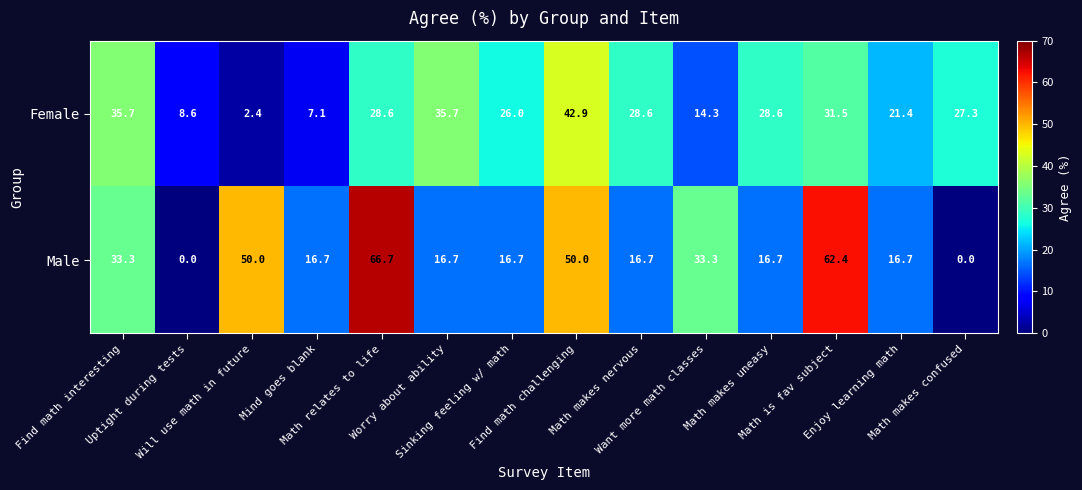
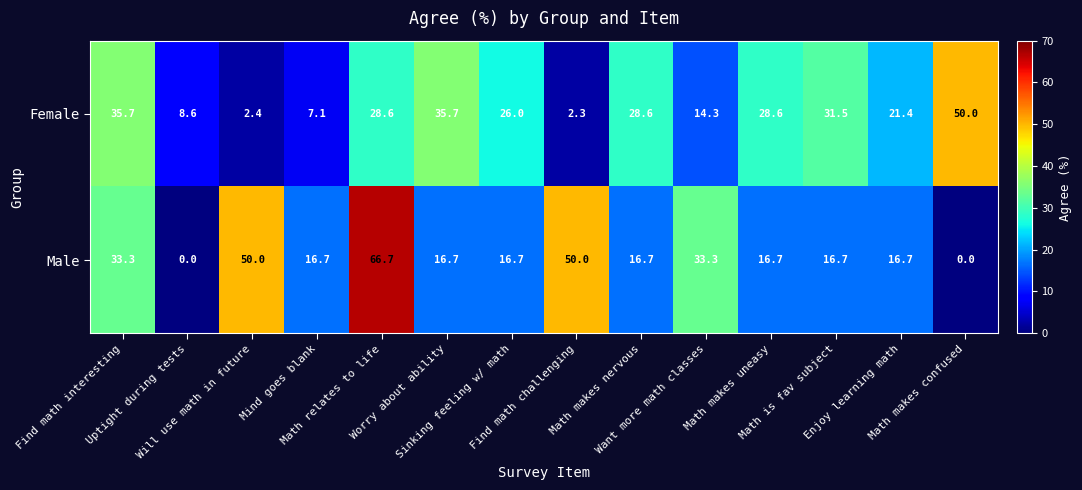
  {
    "Female": {
      "Find math interesting": 35.7,
      "Uptight during tests": 8.6,
      "Will use math in future": 2.4,
      "Mind goes blank": 7.1,
      "Math relates to life": 28.6,
      "Worry about ability": 35.7,
      "Sinking feeling w/ math": 26.0,
-     "Find math challenging": 42.9,
+     "Find math challenging": 2.3,
      "Math makes nervous": 28.6,
      "Want more math classes": 14.3,
      "Math makes uneasy": 28.6,
      "Math is fav subject": 31.5,
      "Enjoy learning math": 21.4,
-     "Math makes confused": 27.3
+     "Math makes confused": 50.0
    },
    "Male": {
      "Find math interesting": 33.3,
      "Uptight during tests": 0.0,
      "Will use math in future": 50.0,
      "Mind goes blank": 16.7,
      "Math relates to life": 66.7,
      "Worry about ability": 16.7,
      "Sinking feeling w/ math": 16.7,
      "Find math challenging": 50.0,
      "Math makes nervous": 16.7,
      "Want more math classes": 33.3,
      "Math makes uneasy": 16.7,
-     "Math is fav subject": 62.4,
+     "Math is fav subject": 16.7,
      "Enjoy learning math": 16.7,
      "Math makes confused": 0.0
    }
  }
